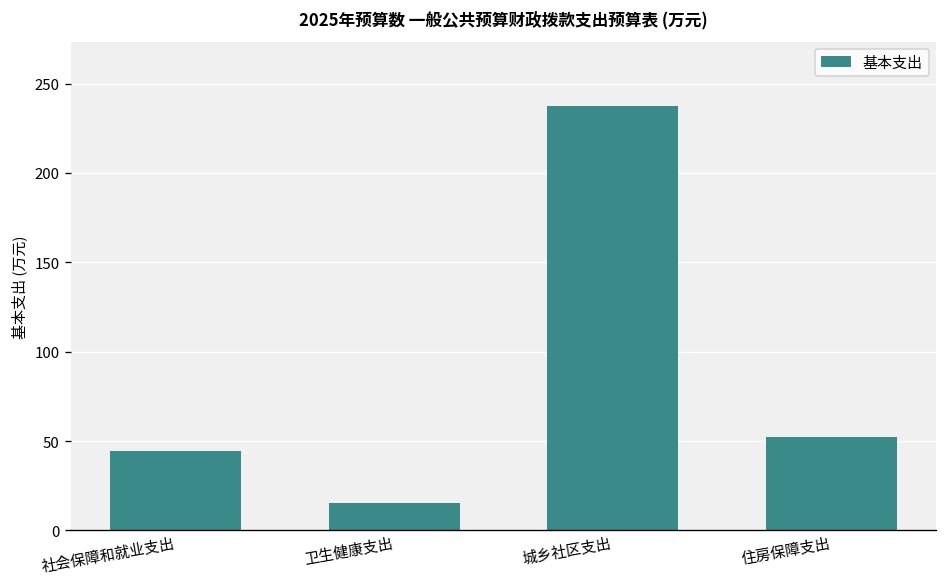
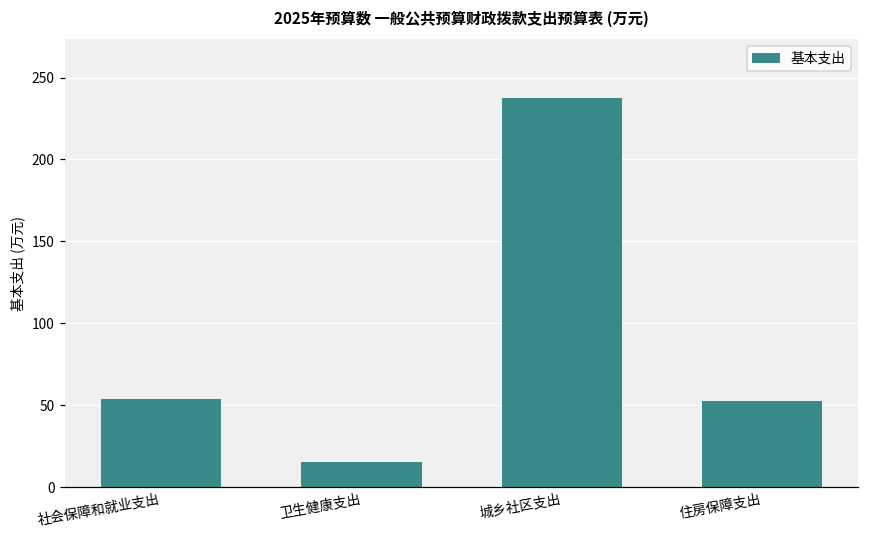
  {
-   "社会保障和就业支出": 44,
+   "社会保障和就业支出": 53,
    "卫生健康支出": 15,
    "城乡社区支出": 238,
    "住房保障支出": 52
  }
